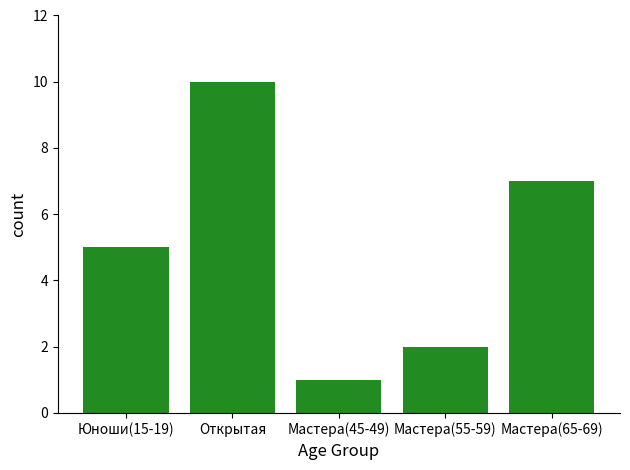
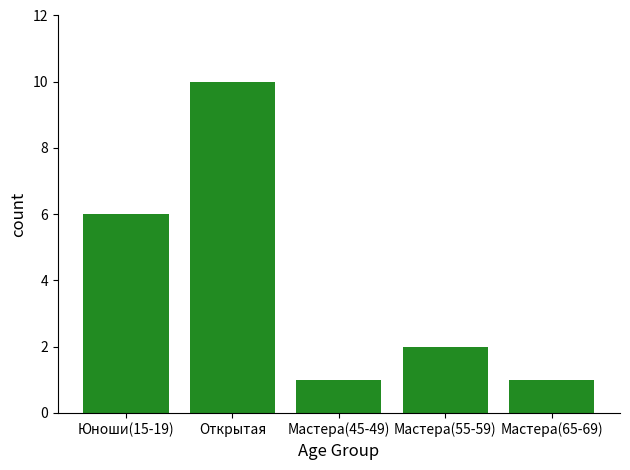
  {
-   "Юноши(15-19)": 5,
+   "Юноши(15-19)": 6,
    "Открытая": 10,
    "Мастера(45-49)": 1,
    "Мастера(55-59)": 2,
-   "Мастера(65-69)": 7
+   "Мастера(65-69)": 1
  }
